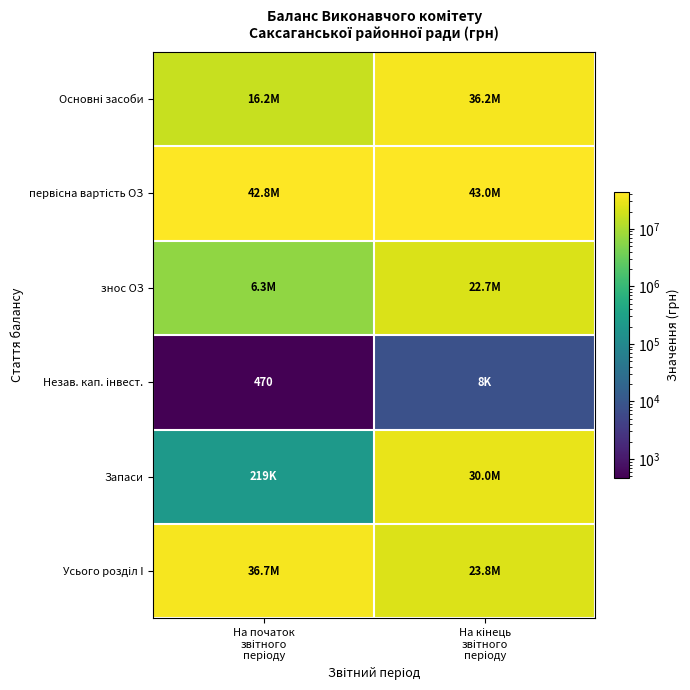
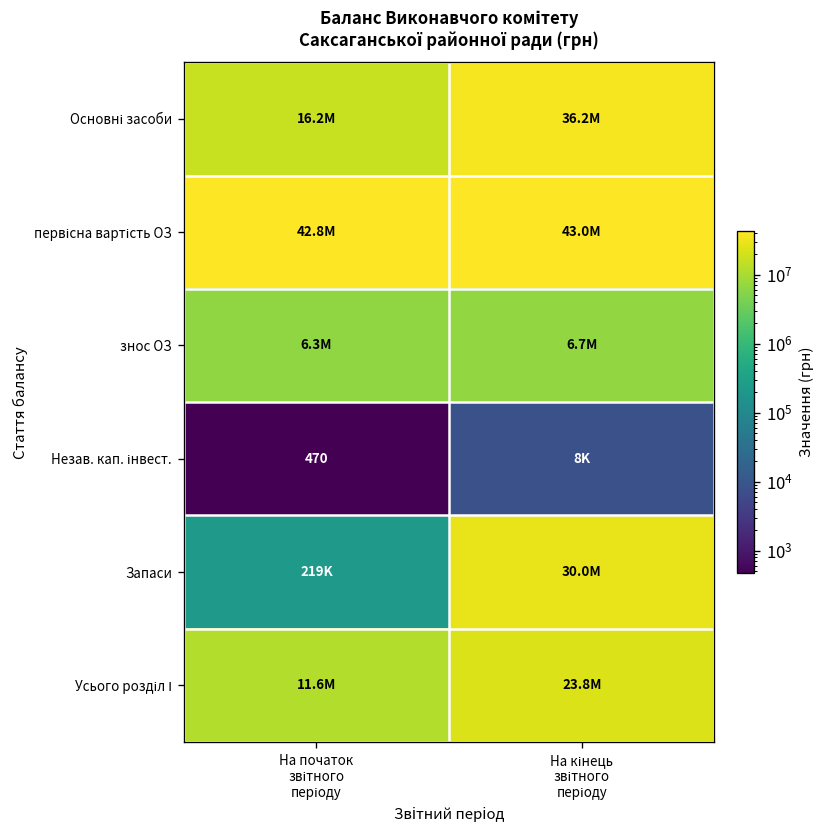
  {
    "Основні засоби": {
      "На початок звітного періоду": "16.2M",
      "На кінець звітного періоду": "36.2M"
    },
    "первісна вартість ОЗ": {
      "На початок звітного періоду": "42.8M",
      "На кінець звітного періоду": "43.0M"
    },
    "знос ОЗ": {
      "На початок звітного періоду": "6.3M",
-     "На кінець звітного періоду": "22.7M"
+     "На кінець звітного періоду": "6.7M"
    },
    "Незав. кап. інвест.": {
      "На початок звітного періоду": "470",
      "На кінець звітного періоду": "8K"
    },
    "Запаси": {
      "На початок звітного періоду": "219K",
      "На кінець звітного періоду": "30.0M"
    },
    "Усього розділ І": {
-     "На початок звітного періоду": "36.7M",
+     "На початок звітного періоду": "11.6M",
      "На кінець звітного періоду": "23.8M"
    }
  }
